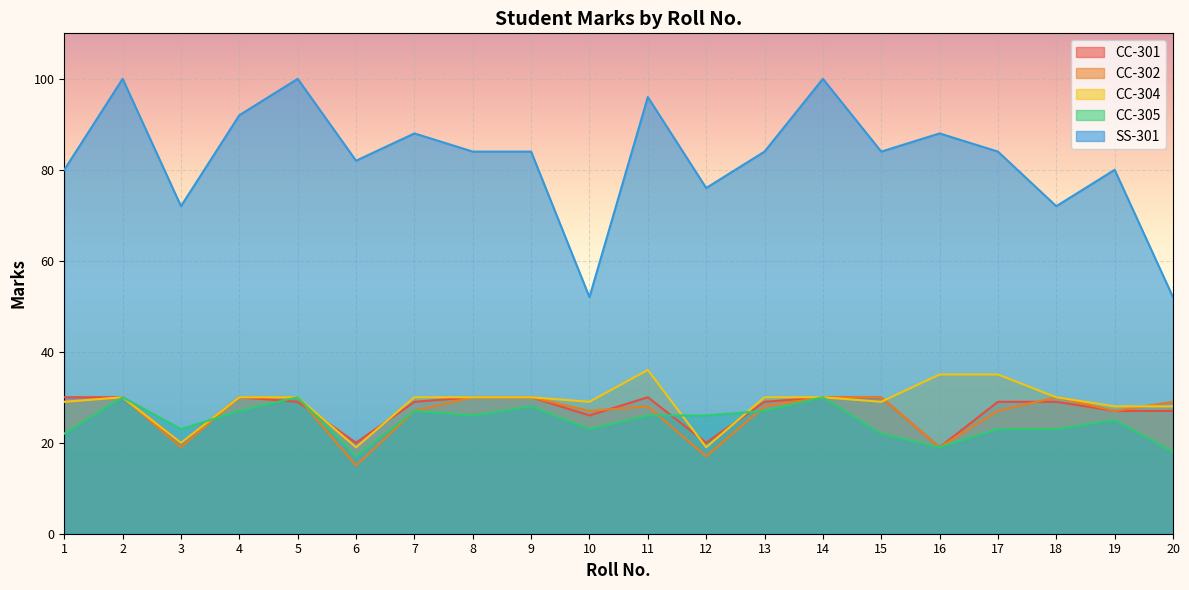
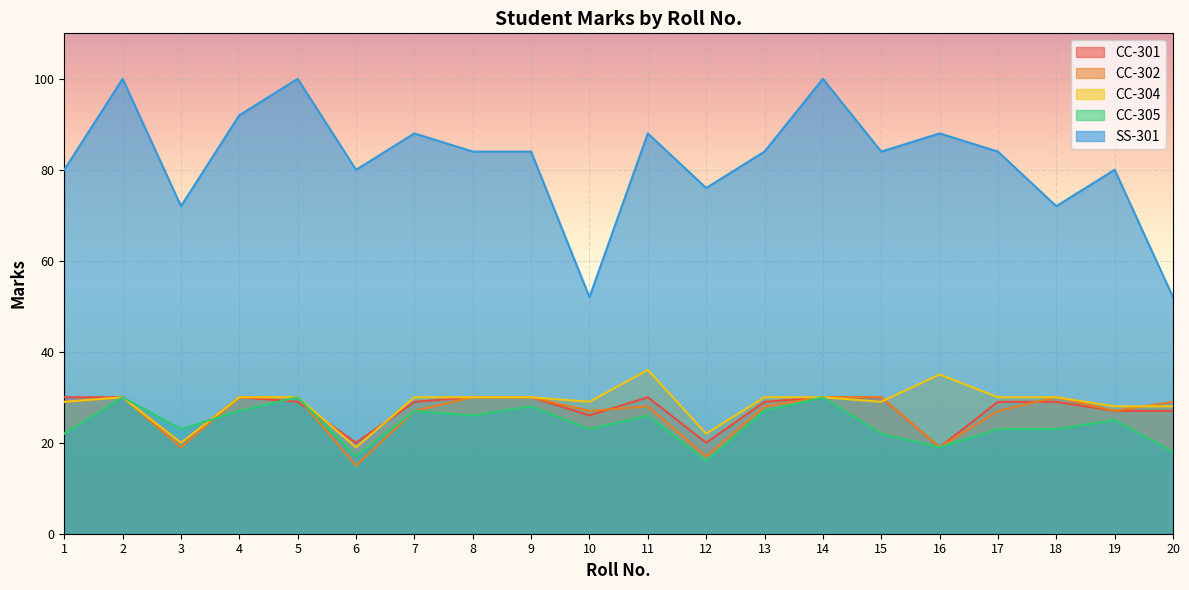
  {
    "CC-304": {
      "6": 19,
      "7": 30,
      "10": 29,
      "11": 36,
-     "12": 19,
+     "12": 22,
      "13": 30,
      "15": 29,
      "16": 35,
-     "17": 35,
+     "17": 30,
      "19": 28,
      "20": 28
    },
    "CC-305": {
      "1": 22,
      "3": 23,
      "4": 27,
      "6": 17,
      "8": 26,
      "9": 28,
      "10": 23,
      "11": 26,
-     "12": 26,
+     "12": 16,
      "13": 27,
      "15": 22,
      "17": 23,
      "18": 23,
      "19": 25,
      "20": 18
    },
    "SS-301": {
      "1": 80,
      "2": 100,
      "3": 72,
      "4": 92,
      "5": 100,
-     "6": 82,
+     "6": 80,
      "7": 88,
      "8": 84,
      "9": 84,
      "10": 52,
-     "11": 96,
+     "11": 88,
      "12": 76,
      "13": 84,
      "14": 100,
      "15": 84,
      "16": 88,
      "17": 84,
      "18": 72,
      "19": 80,
      "20": 52
    }
  }
